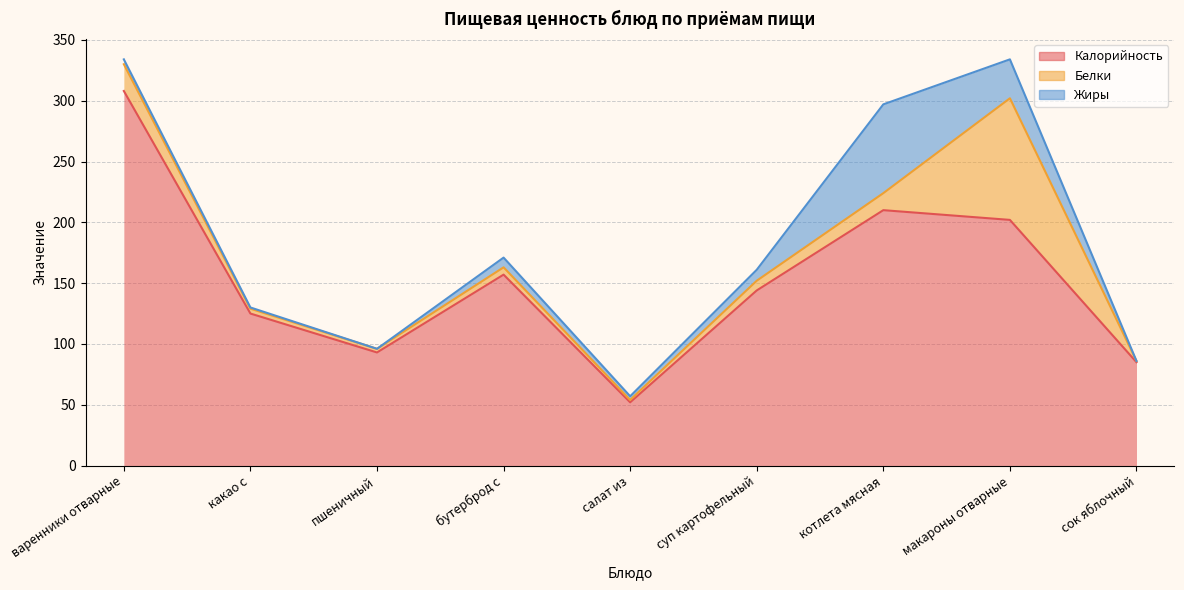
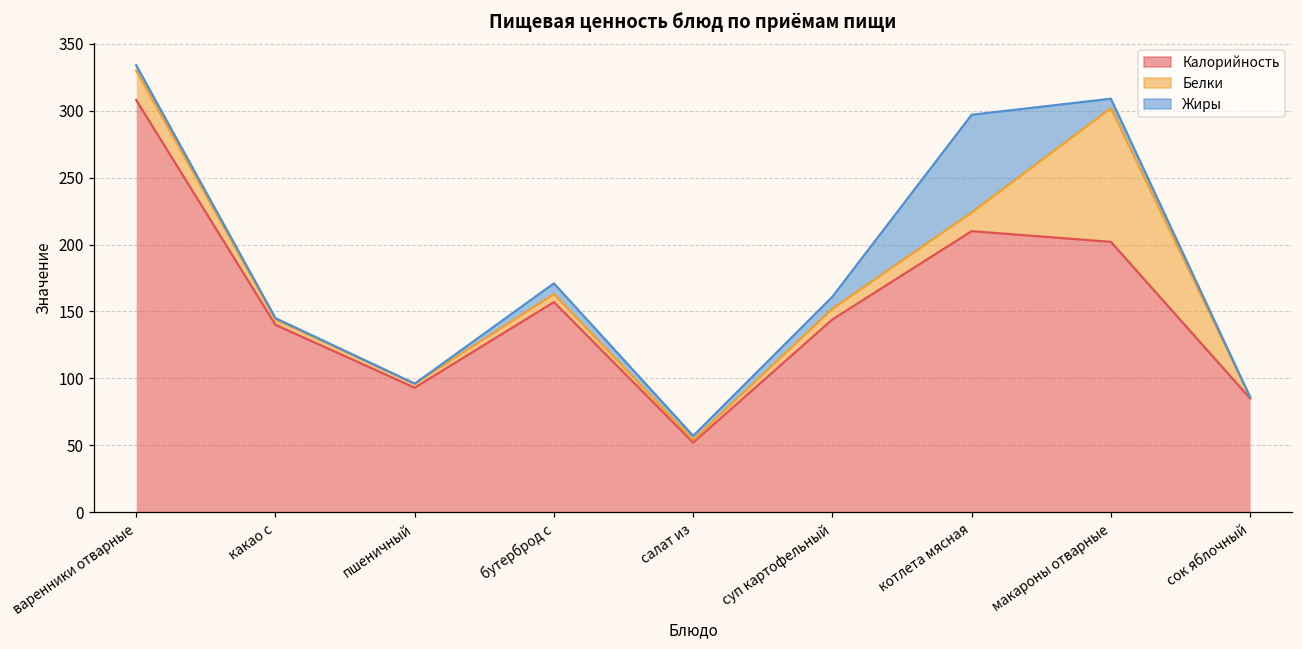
  {
    "Калорийность": {
      "варенники отварные": 308,
-     "какао с": 125,
+     "какао с": 140,
      "пшеничный": 93,
      "бутерброд с": 157,
      "суп картофельный": 144,
      "котлета мясная": 210,
      "макароны отварные": 202
    },
    "Белки": {
      "варенники отварные": 22,
      "бутерброд с": 6,
      "суп картофельный": 8,
      "котлета мясная": 14,
      "макароны отварные": 100
    },
    "Жиры": {
      "варенники отварные": 4,
      "бутерброд с": 8,
      "салат из": 3,
      "суп картофельный": 9,
      "котлета мясная": 73,
-     "макароны отварные": 32
+     "макароны отварные": 7
    }
  }
